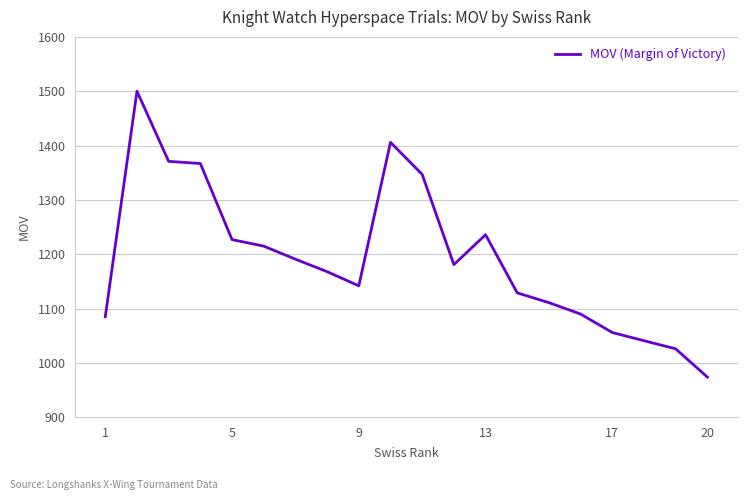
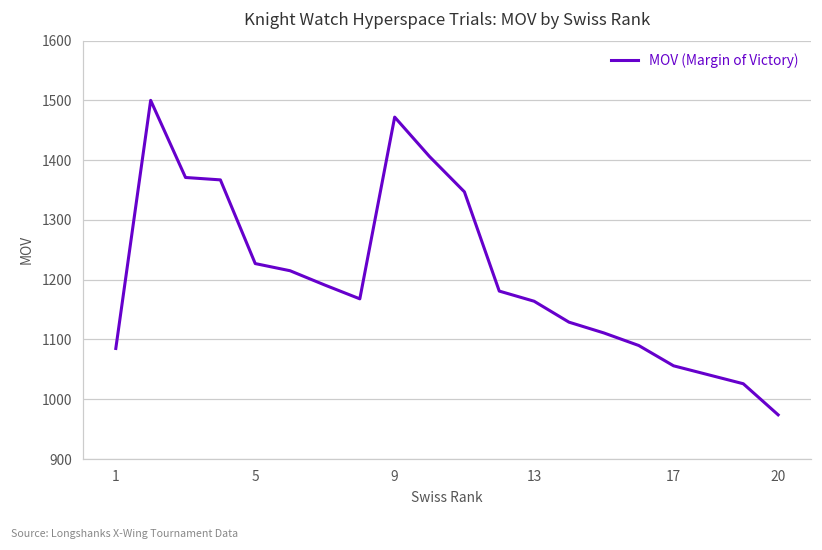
  {
    "1": 1090,
    "5": 1230,
-   "9": 1140,
-   "13": 1240,
+   "9": 1470,
+   "13": 1160,
    "17": 1060,
    "20": 970
  }
